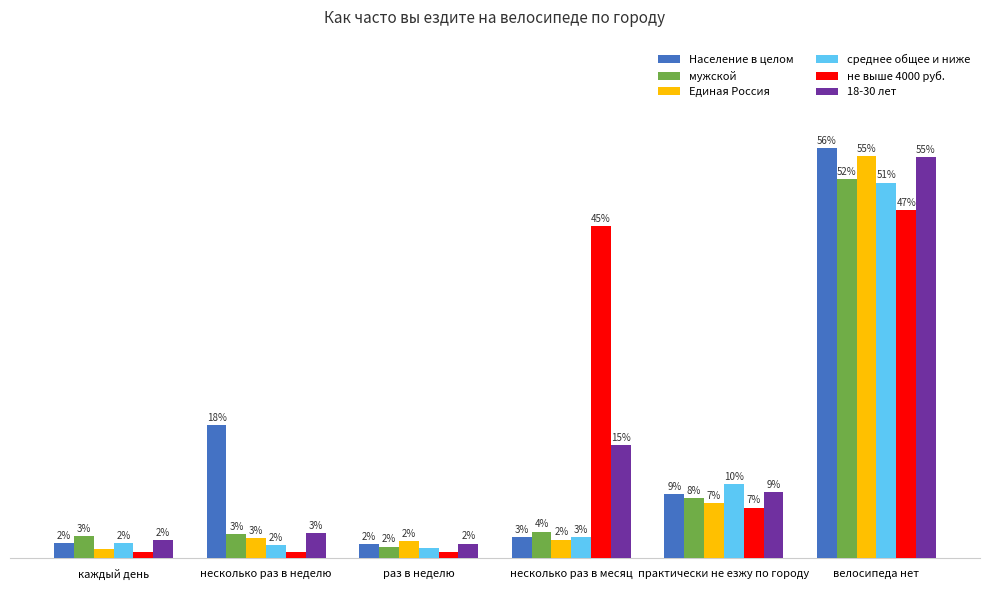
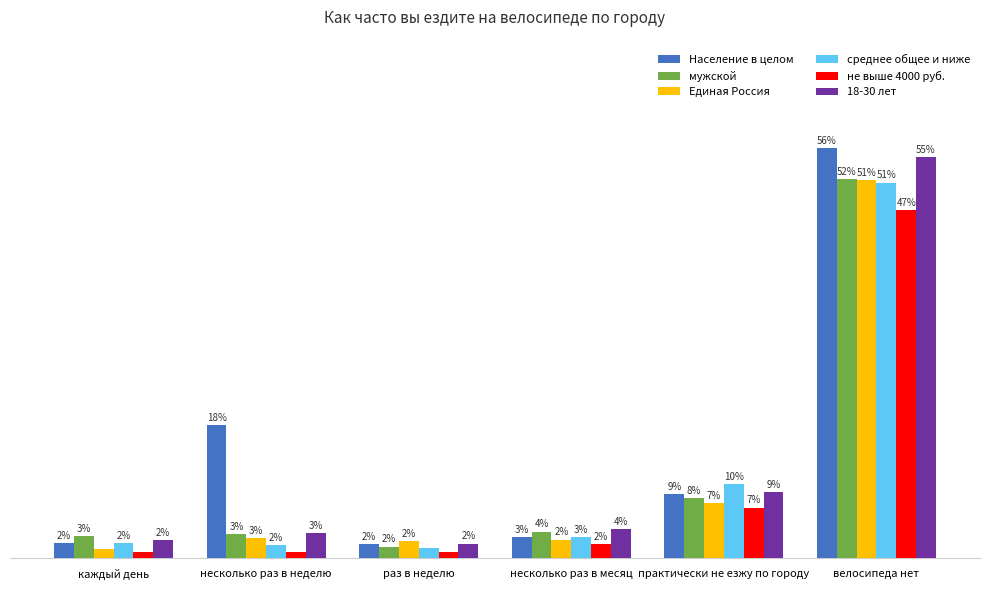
  {
    "Население в целом": {
      "каждый день": "2%",
      "несколько раз в неделю": "18%",
      "раз в неделю": "2%",
      "несколько раз в месяц": "3%",
      "практически не езжу по городу": "9%",
      "велосипеда нет": "56%"
    },
    "мужской": {
      "каждый день": "3%",
      "несколько раз в неделю": "3%",
      "раз в неделю": "2%",
      "несколько раз в месяц": "4%",
      "практически не езжу по городу": "8%",
      "велосипеда нет": "52%"
    },
    "Единая Россия": {
      "несколько раз в неделю": "3%",
      "раз в неделю": "2%",
      "несколько раз в месяц": "2%",
      "практически не езжу по городу": "7%",
-     "велосипеда нет": "55%"
+     "велосипеда нет": "51%"
    },
    "среднее общее и ниже": {
      "каждый день": "2%",
      "несколько раз в неделю": "2%",
      "несколько раз в месяц": "3%",
      "практически не езжу по городу": "10%",
      "велосипеда нет": "51%"
    },
    "не выше 4000 руб.": {
-     "несколько раз в месяц": "45%",
+     "несколько раз в месяц": "2%",
      "практически не езжу по городу": "7%",
      "велосипеда нет": "47%"
    },
    "18-30 лет": {
      "каждый день": "2%",
      "несколько раз в неделю": "3%",
      "раз в неделю": "2%",
-     "несколько раз в месяц": "15%",
+     "несколько раз в месяц": "4%",
      "практически не езжу по городу": "9%",
      "велосипеда нет": "55%"
    }
  }
